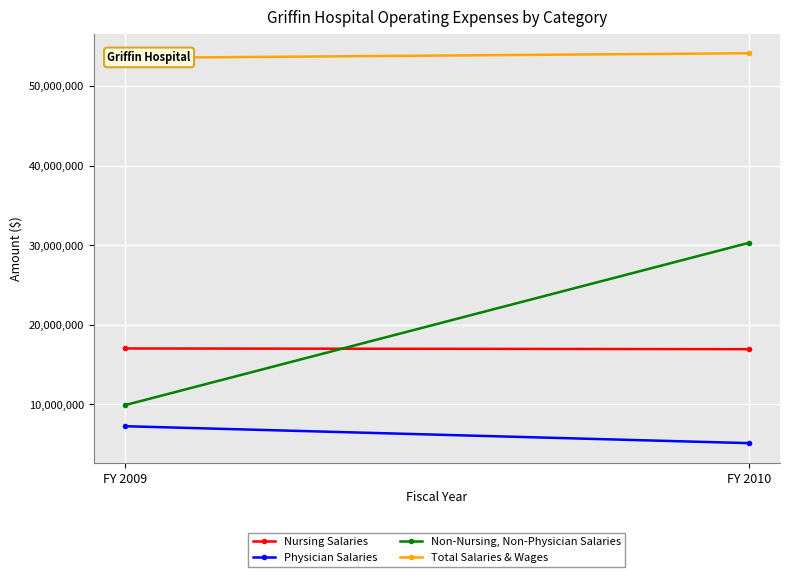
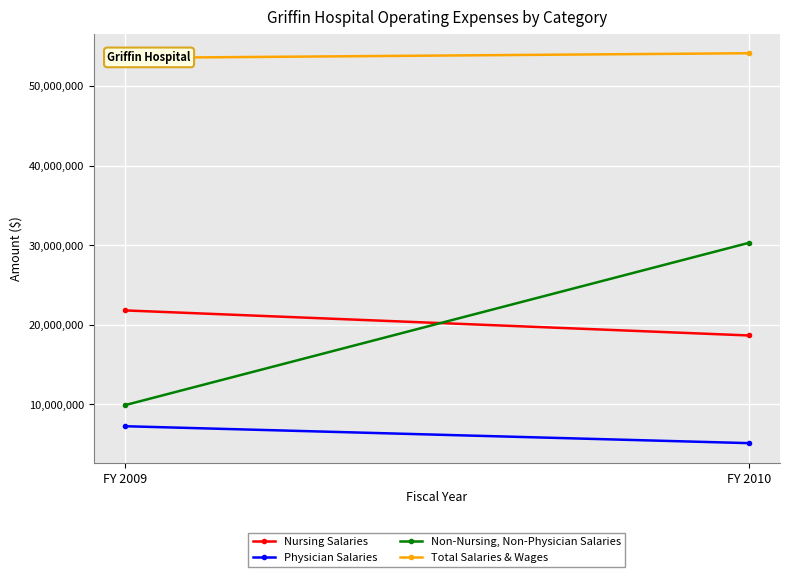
  {
    "Nursing Salaries": {
-     "FY 2009": "17,000,000",
-     "FY 2010": "17,000,000"
+     "FY 2009": "22,000,000",
+     "FY 2010": "19,000,000"
    },
    "Physician Salaries": {
      "FY 2009": "7,000,000",
      "FY 2010": "5,000,000"
    },
    "Non-Nursing, Non-Physician Salaries": {
      "FY 2009": "10,000,000",
      "FY 2010": "30,000,000"
    },
    "Total Salaries & Wages": {
      "FY 2010": "54,000,000"
    }
  }
